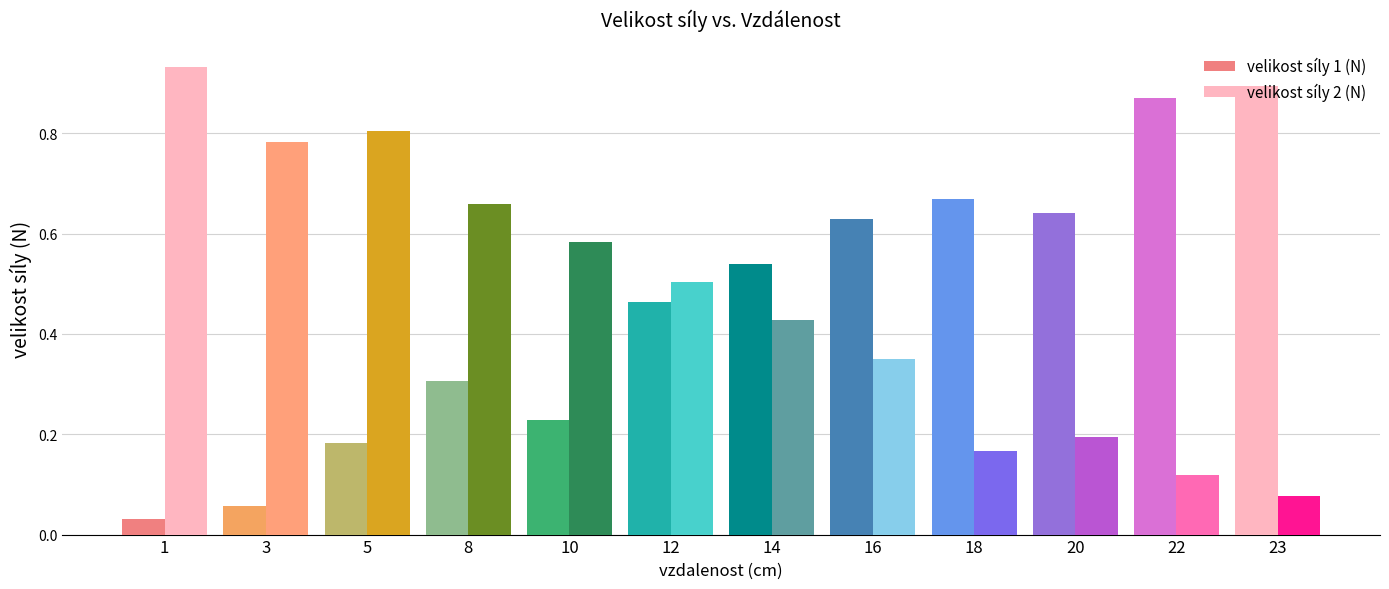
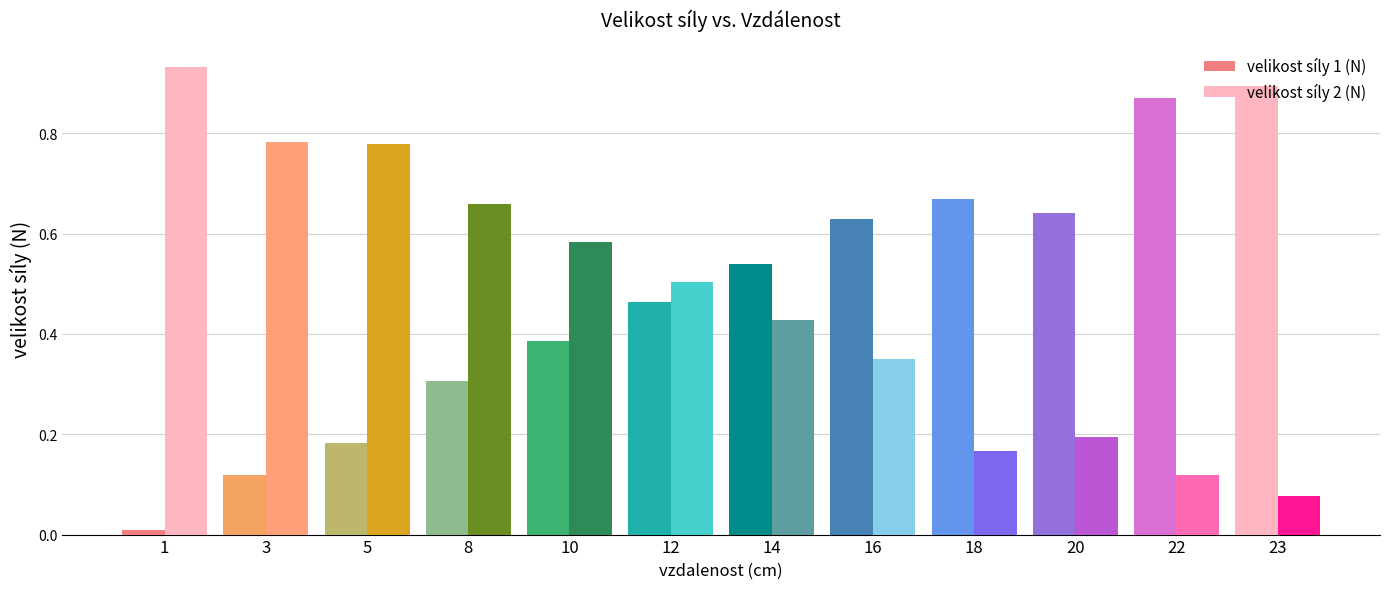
  {
    "velikost síly 1 (N)": {
-     "1": 0.03,
-     "3": 0.06,
+     "1": 0.01,
+     "3": 0.12,
      "5": 0.18,
      "8": 0.31,
-     "10": 0.23,
+     "10": 0.39,
      "12": 0.46,
      "14": 0.54,
      "16": 0.63,
      "18": 0.67,
      "20": 0.64,
      "22": 0.87,
      "23": 0.89
    },
    "velikost síly 2 (N)": {
      "1": 0.93,
      "3": 0.78,
-     "5": 0.80,
+     "5": 0.78,
      "8": 0.66,
      "10": 0.58,
      "12": 0.50,
      "14": 0.43,
      "16": 0.35,
      "18": 0.17,
      "20": 0.19,
      "22": 0.12,
      "23": 0.08
    }
  }
